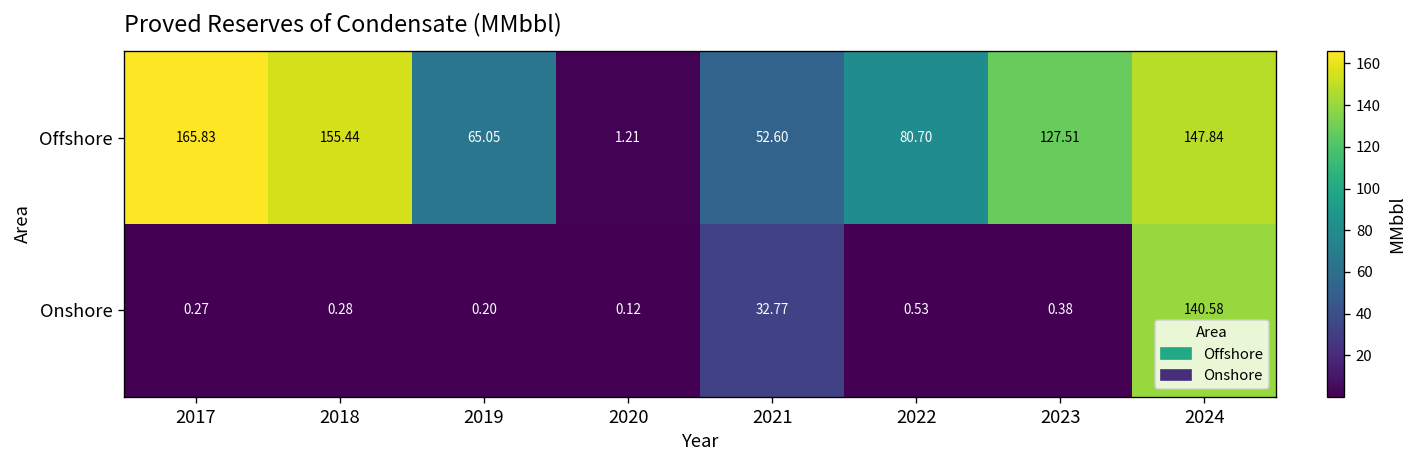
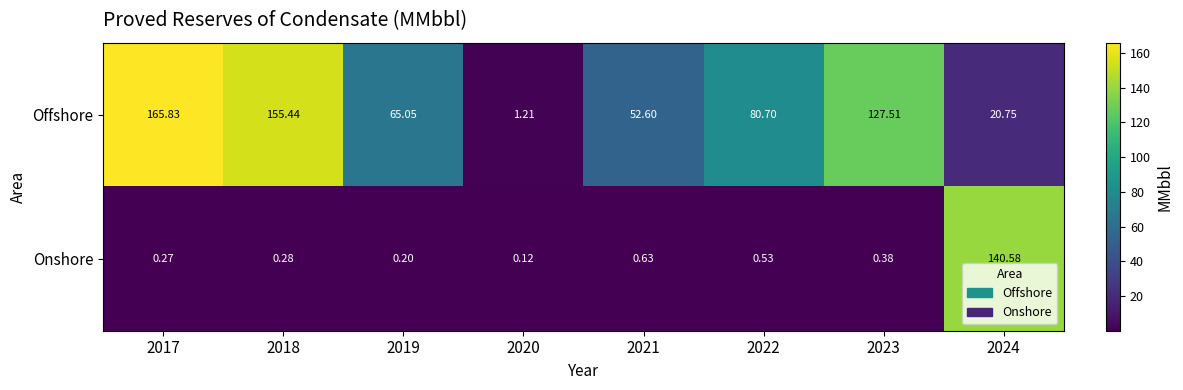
  {
    "Offshore": {
      "2017": 165.83,
      "2018": 155.44,
      "2019": 65.05,
      "2020": 1.21,
      "2021": 52.60,
      "2022": 80.70,
      "2023": 127.51,
-     "2024": 147.84
+     "2024": 20.75
    },
    "Onshore": {
      "2017": 0.27,
      "2018": 0.28,
      "2019": 0.20,
      "2020": 0.12,
-     "2021": 32.77,
+     "2021": 0.63,
      "2022": 0.53,
      "2023": 0.38
    }
  }
